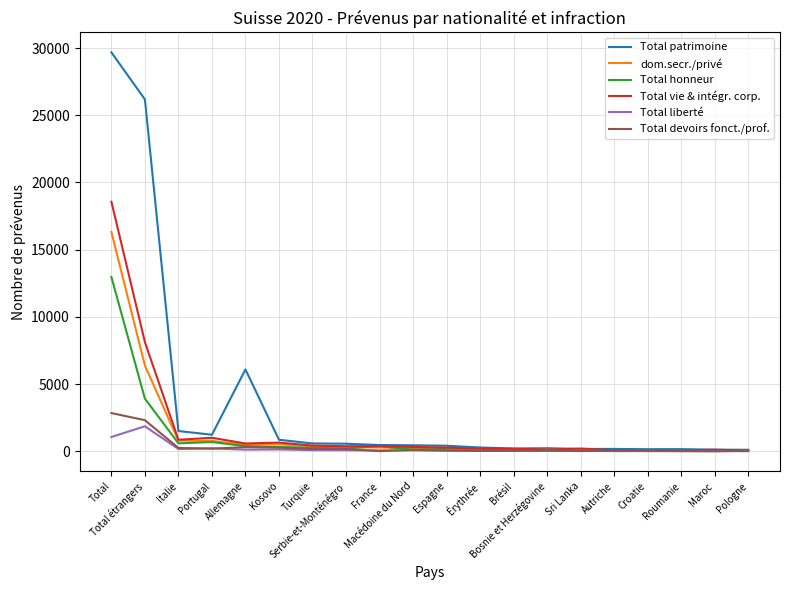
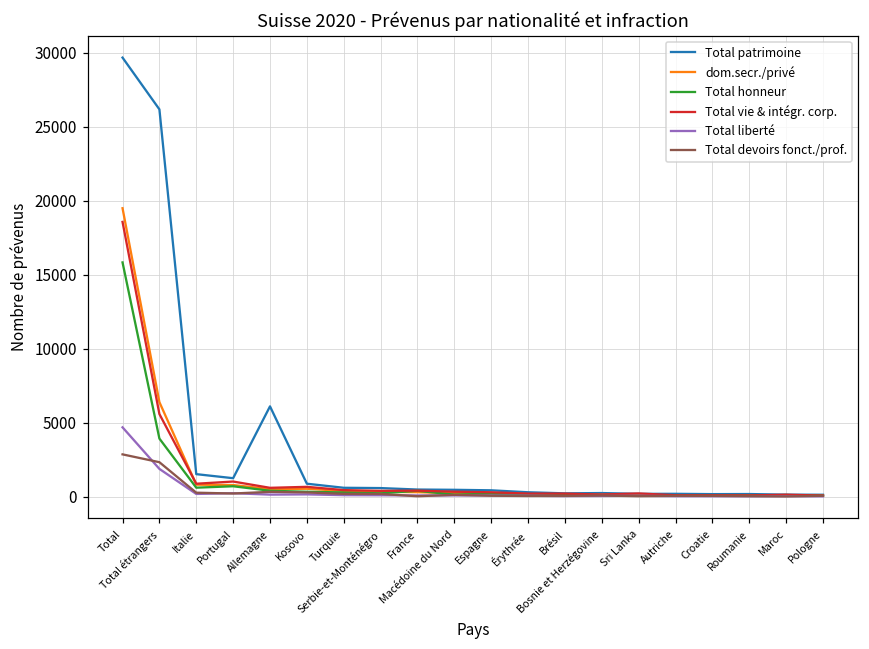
  {
    "Total patrimoine": {
      "Total": 29700,
      "Total étrangers": 26200,
      "Italie": 1500,
      "Portugal": 1200,
      "Allemagne": 6100,
      "Kosovo": 900
    },
    "dom.secr./privé": {
-     "Total": 16300,
+     "Total": 19500,
      "Total étrangers": 6400
    },
    "Total honneur": {
-     "Total": 13000,
+     "Total": 15800,
      "Total étrangers": 3900,
      "Italie": 600
    },
    "Total vie & intégr. corp.": {
      "Total": 18600,
-     "Total étrangers": 8100,
+     "Total étrangers": 5600,
      "Portugal": 1000
    },
    "Total liberté": {
-     "Total": 1100,
+     "Total": 4700,
      "Total étrangers": 1900
    },
    "Total devoirs fonct./prof.": {
      "Total": 2900,
      "Total étrangers": 2300
    }
  }
